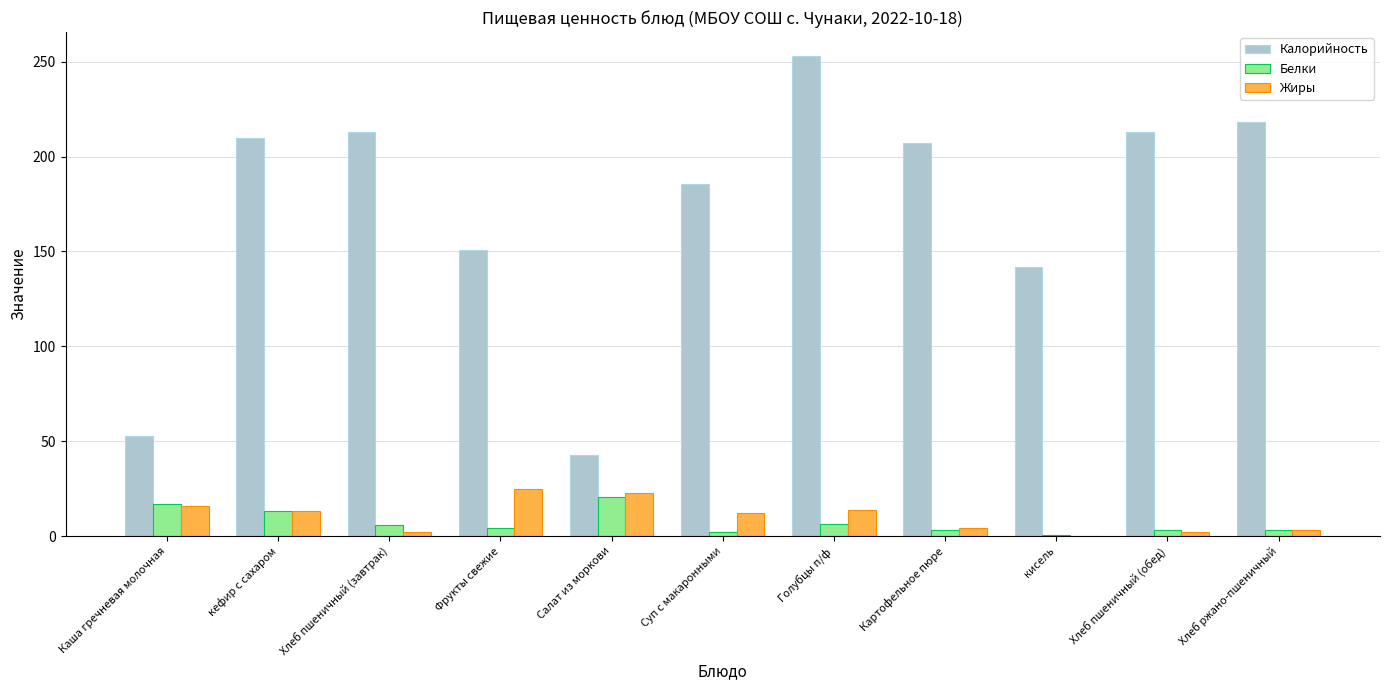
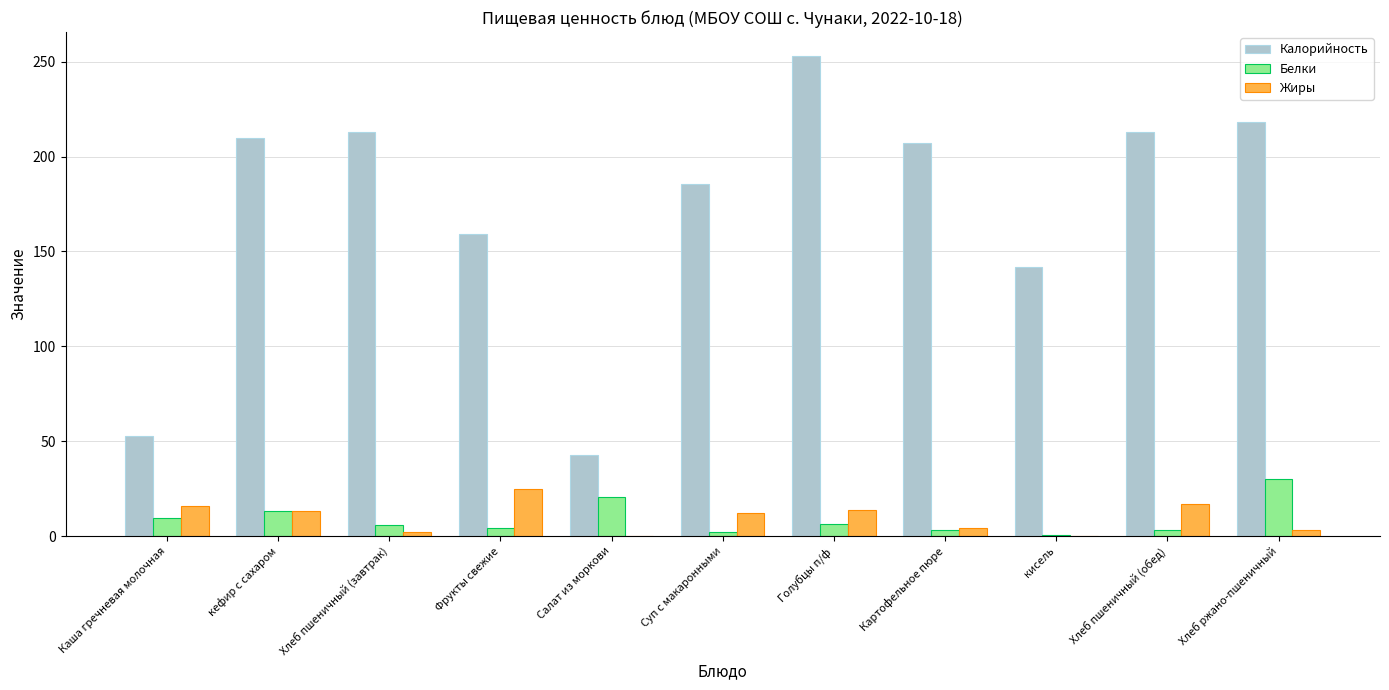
  {
    "Калорийность": {
      "Каша гречневая молочная": 53,
      "кефир с сахаром": 210,
      "Хлеб пшеничный (завтрак)": 213,
-     "Фрукты свежие": 151,
+     "Фрукты свежие": 159,
      "Салат из моркови": 43,
      "Суп с макаронными": 186,
      "Голубцы п/ф": 253,
      "Картофельное пюре": 207,
      "кисель": 142,
      "Хлеб пшеничный (обед)": 213,
      "Хлеб ржано-пшеничный": 218
    },
    "Белки": {
-     "Каша гречневая молочная": 17,
+     "Каша гречневая молочная": 9,
      "кефир с сахаром": 13,
      "Хлеб пшеничный (завтрак)": 6,
      "Фрукты свежие": 4,
      "Салат из моркови": 21,
      "Суп с макаронными": 2,
      "Голубцы п/ф": 6,
      "Картофельное пюре": 3,
      "Хлеб пшеничный (обед)": 3,
-     "Хлеб ржано-пшеничный": 3
+     "Хлеб ржано-пшеничный": 30
    },
    "Жиры": {
      "Каша гречневая молочная": 16,
      "кефир с сахаром": 13,
      "Хлеб пшеничный (завтрак)": 2,
      "Фрукты свежие": 25,
-     "Салат из моркови": 23,
+     "Салат из моркови": 0,
      "Суп с макаронными": 12,
      "Голубцы п/ф": 14,
      "Картофельное пюре": 4,
      "кисель": 0,
-     "Хлеб пшеничный (обед)": 2,
+     "Хлеб пшеничный (обед)": 17,
      "Хлеб ржано-пшеничный": 3
    }
  }
